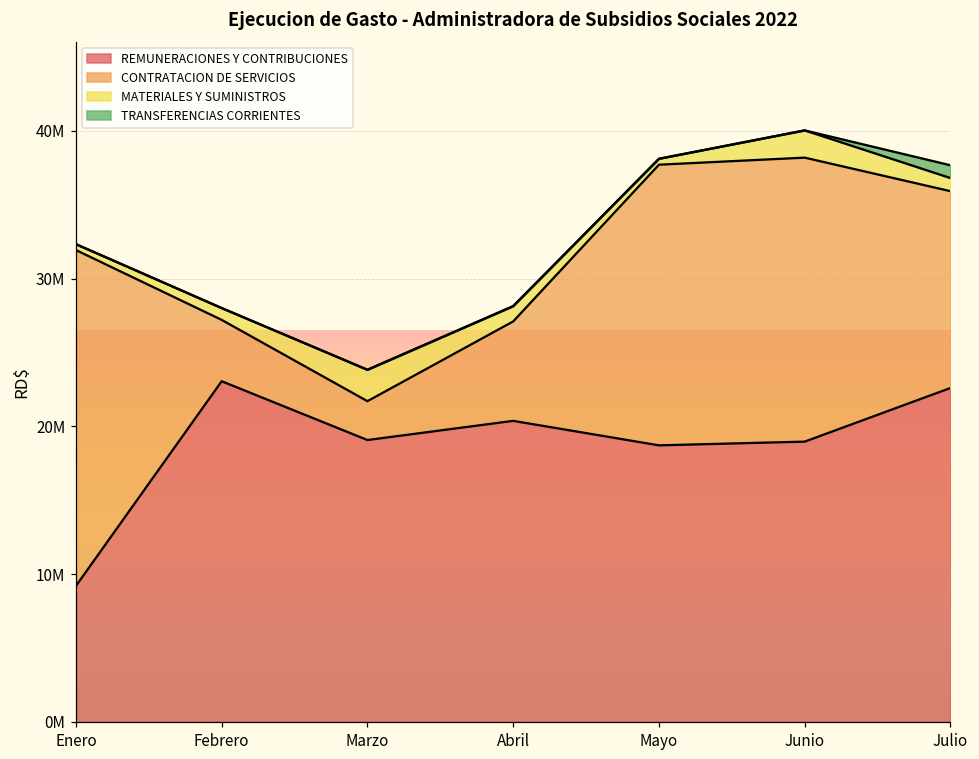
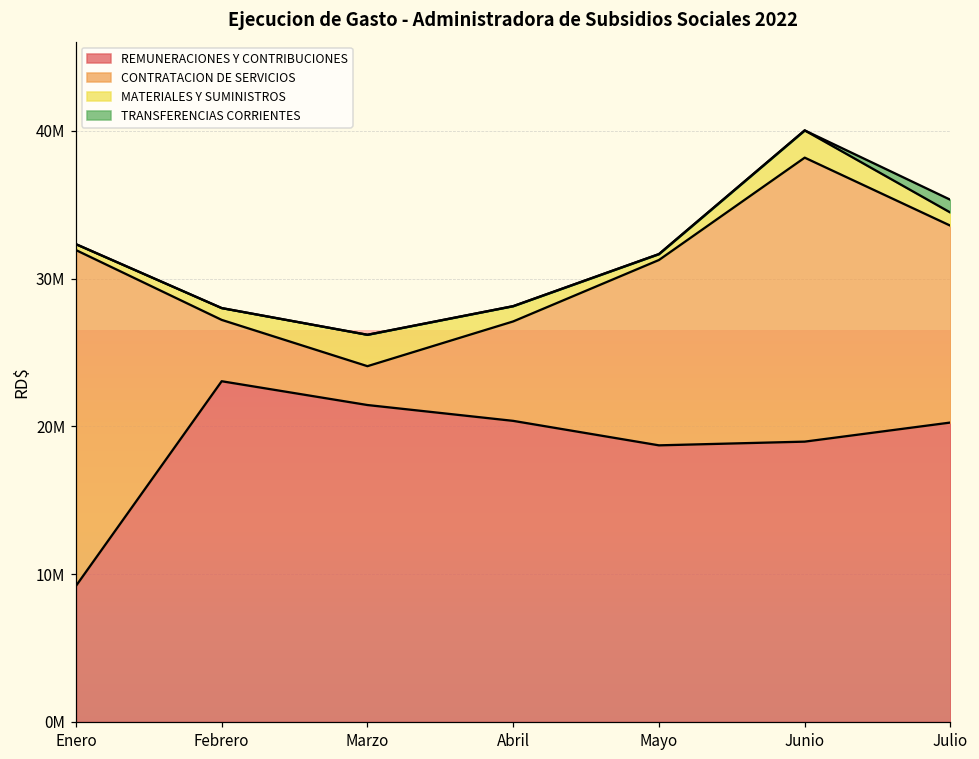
  {
    "REMUNERACIONES Y CONTRIBUCIONES": {
      "Enero": 9200000,
      "Febrero": 23000000,
-     "Marzo": 19100000,
+     "Marzo": 21400000,
      "Abril": 20400000,
      "Mayo": 18700000,
      "Junio": 19000000,
-     "Julio": 22600000
+     "Julio": 20300000
    },
    "CONTRATACION DE SERVICIOS": {
      "Enero": 22700000,
      "Febrero": 4200000,
      "Marzo": 2600000,
      "Abril": 6700000,
-     "Mayo": 19000000,
+     "Mayo": 12500000,
      "Junio": 19200000,
      "Julio": 13300000
    },
    "MATERIALES Y SUMINISTROS": {
      "Julio": 900000
    },
    "TRANSFERENCIAS CORRIENTES": {
      "Julio": 900000
    }
  }
